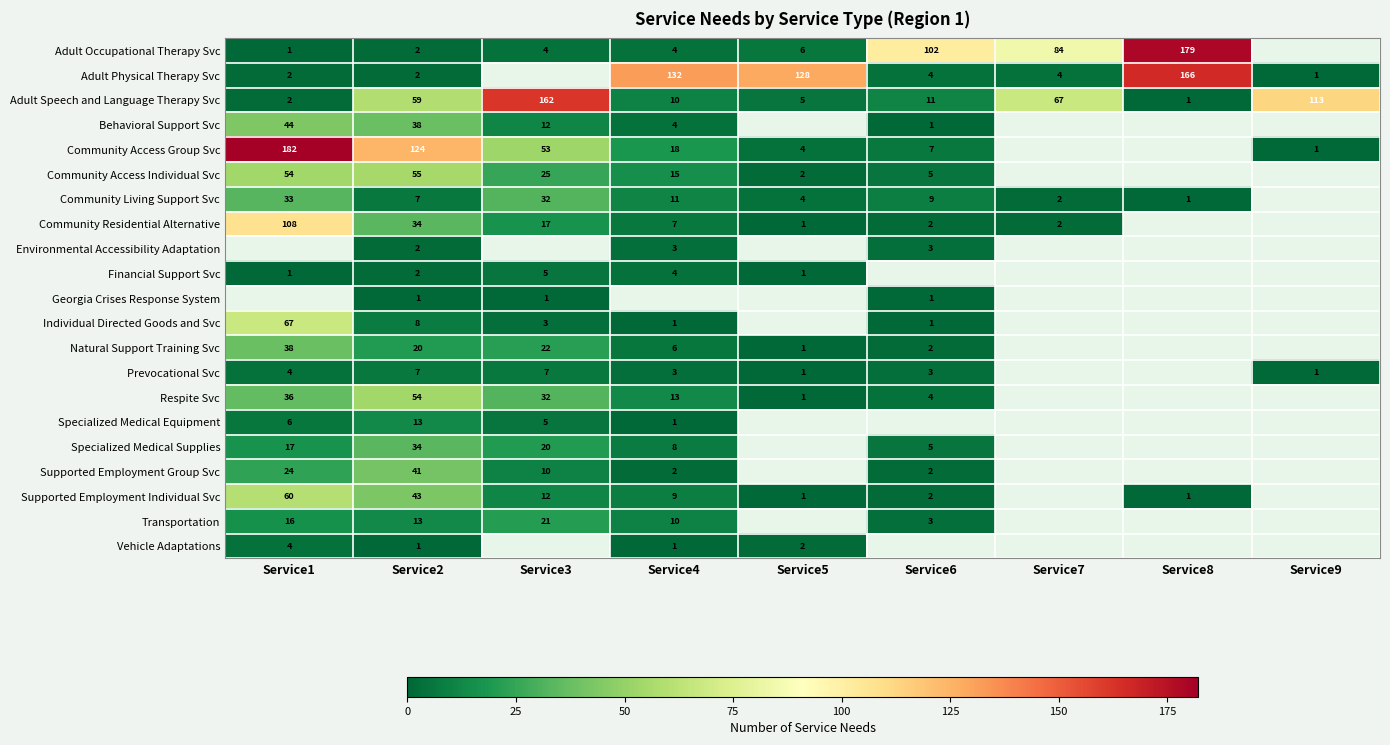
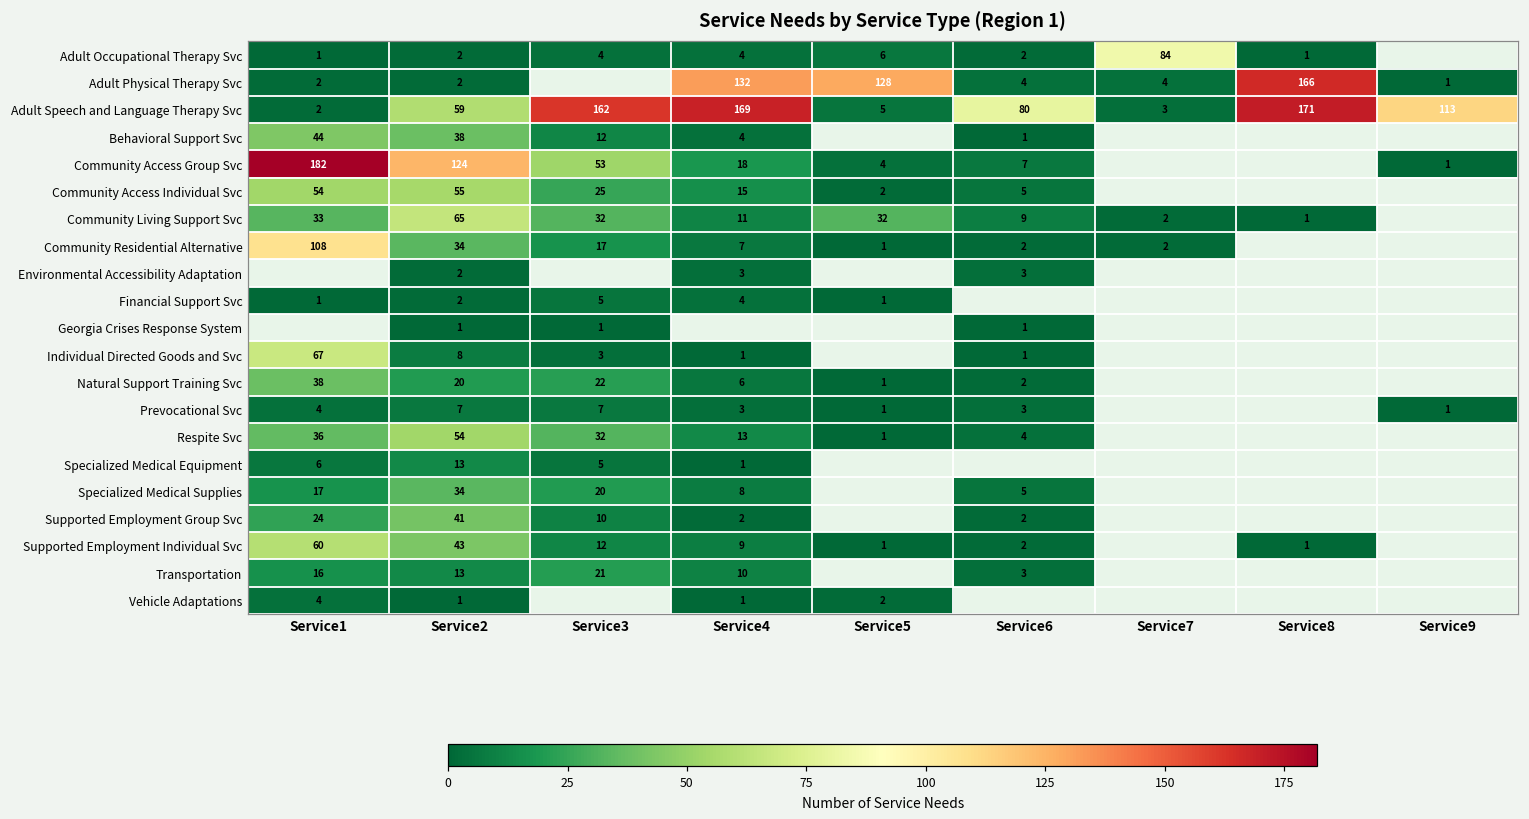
  {
    "Adult Occupational Therapy Svc": {
      "Service1": 1,
      "Service2": 2,
      "Service3": 4,
      "Service4": 4,
      "Service5": 6,
-     "Service6": 102,
+     "Service6": 2,
      "Service7": 84,
-     "Service8": 179
+     "Service8": 1
    },
    "Adult Physical Therapy Svc": {
      "Service1": 2,
      "Service2": 2,
      "Service4": 132,
      "Service5": 128,
      "Service6": 4,
      "Service7": 4,
      "Service8": 166,
      "Service9": 1
    },
    "Adult Speech and Language Therapy Svc": {
      "Service1": 2,
      "Service2": 59,
      "Service3": 162,
-     "Service4": 10,
+     "Service4": 169,
      "Service5": 5,
-     "Service6": 11,
-     "Service7": 67,
-     "Service8": 1,
+     "Service6": 80,
+     "Service7": 3,
+     "Service8": 171,
      "Service9": 113
    },
    "Behavioral Support Svc": {
      "Service1": 44,
      "Service2": 38,
      "Service3": 12,
      "Service4": 4,
      "Service6": 1
    },
    "Community Access Group Svc": {
      "Service1": 182,
      "Service2": 124,
      "Service3": 53,
      "Service4": 18,
      "Service5": 4,
      "Service6": 7,
      "Service9": 1
    },
    "Community Access Individual Svc": {
      "Service1": 54,
      "Service2": 55,
      "Service3": 25,
      "Service4": 15,
      "Service5": 2,
      "Service6": 5
    },
    "Community Living Support Svc": {
      "Service1": 33,
-     "Service2": 7,
+     "Service2": 65,
      "Service3": 32,
      "Service4": 11,
-     "Service5": 4,
+     "Service5": 32,
      "Service6": 9,
      "Service7": 2,
      "Service8": 1
    },
    "Community Residential Alternative": {
      "Service1": 108,
      "Service2": 34,
      "Service3": 17,
      "Service4": 7,
      "Service5": 1,
      "Service6": 2,
      "Service7": 2
    },
    "Environmental Accessibility Adaptation": {
      "Service2": 2,
      "Service4": 3,
      "Service6": 3
    },
    "Financial Support Svc": {
      "Service1": 1,
      "Service2": 2,
      "Service3": 5,
      "Service4": 4,
      "Service5": 1
    },
    "Georgia Crises Response System": {
      "Service2": 1,
      "Service3": 1,
      "Service6": 1
    },
    "Individual Directed Goods and Svc": {
      "Service1": 67,
      "Service2": 8,
      "Service3": 3,
      "Service4": 1,
      "Service6": 1
    },
    "Natural Support Training Svc": {
      "Service1": 38,
      "Service2": 20,
      "Service3": 22,
      "Service4": 6,
      "Service5": 1,
      "Service6": 2
    },
    "Prevocational Svc": {
      "Service1": 4,
      "Service2": 7,
      "Service3": 7,
      "Service4": 3,
      "Service5": 1,
      "Service6": 3,
      "Service9": 1
    },
    "Respite Svc": {
      "Service1": 36,
      "Service2": 54,
      "Service3": 32,
      "Service4": 13,
      "Service5": 1,
      "Service6": 4
    },
    "Specialized Medical Equipment": {
      "Service1": 6,
      "Service2": 13,
      "Service3": 5,
      "Service4": 1
    },
    "Specialized Medical Supplies": {
      "Service1": 17,
      "Service2": 34,
      "Service3": 20,
      "Service4": 8,
      "Service6": 5
    },
    "Supported Employment Group Svc": {
      "Service1": 24,
      "Service2": 41,
      "Service3": 10,
      "Service4": 2,
      "Service6": 2
    },
    "Supported Employment Individual Svc": {
      "Service1": 60,
      "Service2": 43,
      "Service3": 12,
      "Service4": 9,
      "Service5": 1,
      "Service6": 2,
      "Service8": 1
    },
    "Transportation": {
      "Service1": 16,
      "Service2": 13,
      "Service3": 21,
      "Service4": 10,
      "Service6": 3
    },
    "Vehicle Adaptations": {
      "Service1": 4,
      "Service2": 1,
      "Service4": 1,
      "Service5": 2
    }
  }
